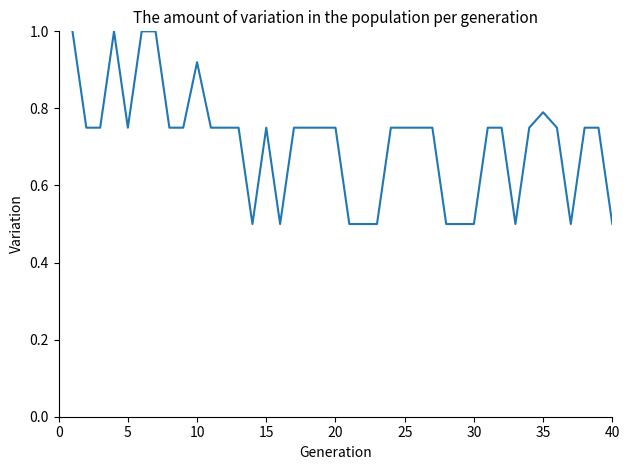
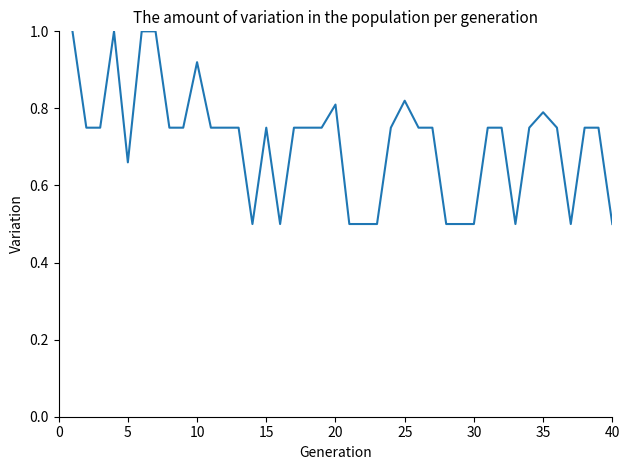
  {
-   "5": 0.75,
+   "5": 0.66,
    "10": 0.92,
    "15": 0.75,
-   "20": 0.75,
-   "25": 0.75,
+   "20": 0.81,
+   "25": 0.82,
    "30": 0.50,
    "35": 0.79,
    "40": 0.50
  }
